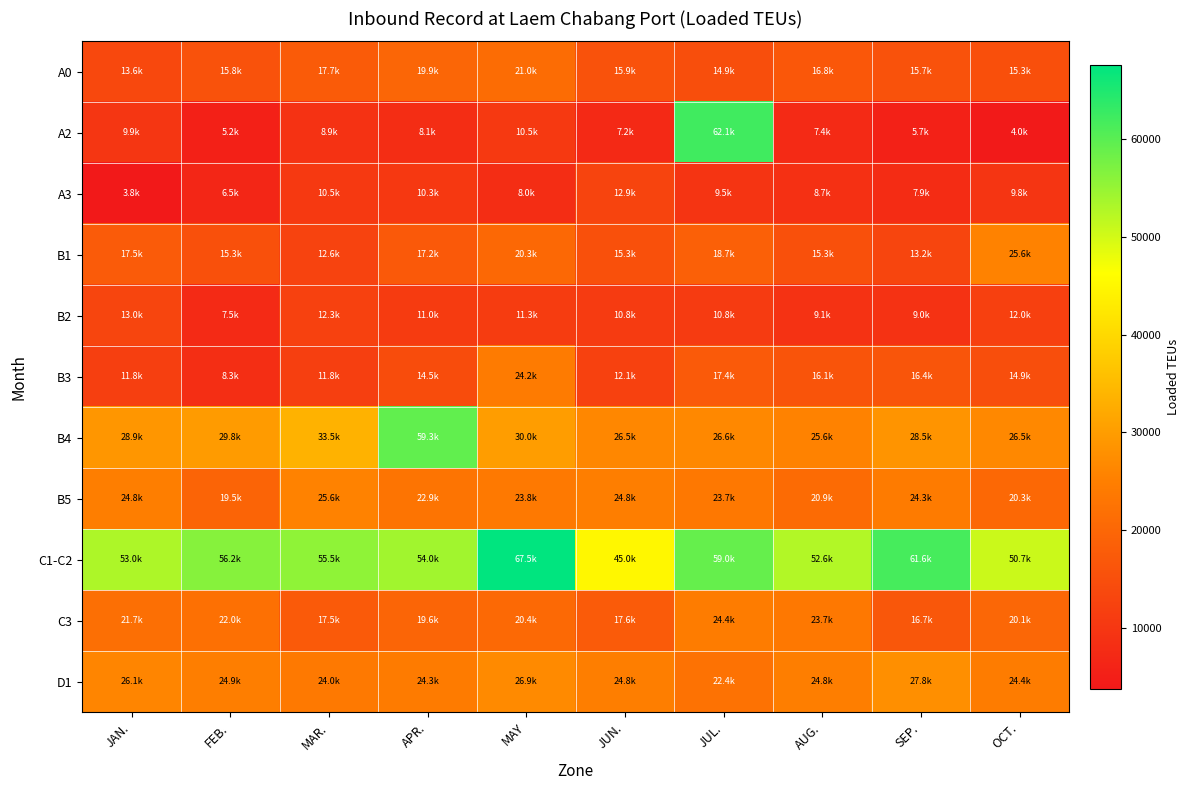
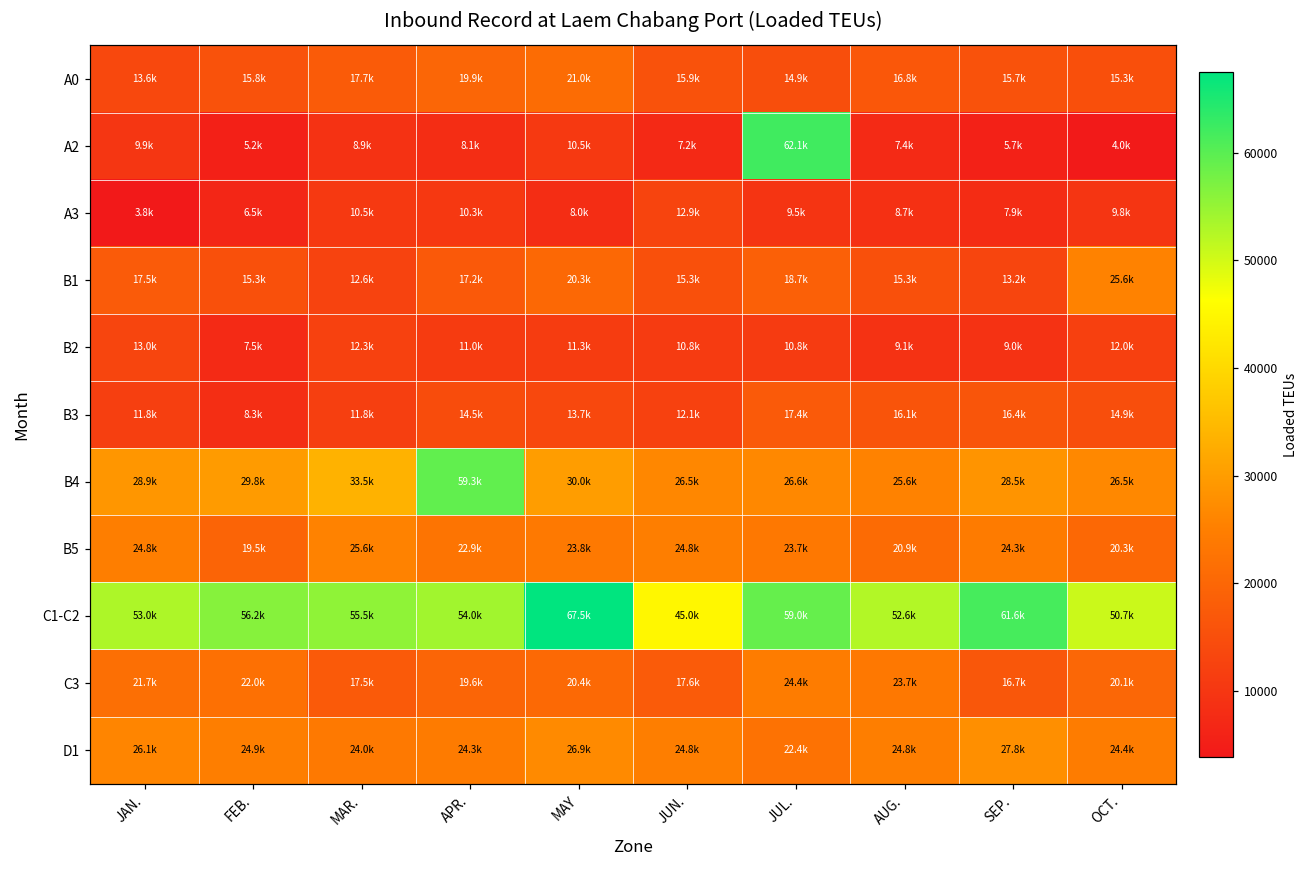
  {
    "A0": {
      "JAN.": "13.6k",
      "FEB.": "15.8k",
      "MAR.": "17.7k",
      "APR.": "19.9k",
      "MAY": "21.0k",
      "JUN.": "15.9k",
      "JUL.": "14.9k",
      "AUG.": "16.8k",
      "SEP.": "15.7k",
      "OCT.": "15.3k"
    },
    "A2": {
      "JAN.": "9.9k",
      "FEB.": "5.2k",
      "MAR.": "8.9k",
      "APR.": "8.1k",
      "MAY": "10.5k",
      "JUN.": "7.2k",
      "JUL.": "62.1k",
      "AUG.": "7.4k",
      "SEP.": "5.7k",
      "OCT.": "4.0k"
    },
    "A3": {
      "JAN.": "3.8k",
      "FEB.": "6.5k",
      "MAR.": "10.5k",
      "APR.": "10.3k",
      "MAY": "8.0k",
      "JUN.": "12.9k",
      "JUL.": "9.5k",
      "AUG.": "8.7k",
      "SEP.": "7.9k",
      "OCT.": "9.8k"
    },
    "B1": {
      "JAN.": "17.5k",
      "FEB.": "15.3k",
      "MAR.": "12.6k",
      "APR.": "17.2k",
      "MAY": "20.3k",
      "JUN.": "15.3k",
      "JUL.": "18.7k",
      "AUG.": "15.3k",
      "SEP.": "13.2k",
      "OCT.": "25.6k"
    },
    "B2": {
      "JAN.": "13.0k",
      "FEB.": "7.5k",
      "MAR.": "12.3k",
      "APR.": "11.0k",
      "MAY": "11.3k",
      "JUN.": "10.8k",
      "JUL.": "10.8k",
      "AUG.": "9.1k",
      "SEP.": "9.0k",
      "OCT.": "12.0k"
    },
    "B3": {
      "JAN.": "11.8k",
      "FEB.": "8.3k",
      "MAR.": "11.8k",
      "APR.": "14.5k",
-     "MAY": "24.2k",
+     "MAY": "13.7k",
      "JUN.": "12.1k",
      "JUL.": "17.4k",
      "AUG.": "16.1k",
      "SEP.": "16.4k",
      "OCT.": "14.9k"
    },
    "B4": {
      "JAN.": "28.9k",
      "FEB.": "29.8k",
      "MAR.": "33.5k",
      "APR.": "59.3k",
      "MAY": "30.0k",
      "JUN.": "26.5k",
      "JUL.": "26.6k",
      "AUG.": "25.6k",
      "SEP.": "28.5k",
      "OCT.": "26.5k"
    },
    "B5": {
      "JAN.": "24.8k",
      "FEB.": "19.5k",
      "MAR.": "25.6k",
      "APR.": "22.9k",
      "MAY": "23.8k",
      "JUN.": "24.8k",
      "JUL.": "23.7k",
      "AUG.": "20.9k",
      "SEP.": "24.3k",
      "OCT.": "20.3k"
    },
    "C1-C2": {
      "JAN.": "53.0k",
      "FEB.": "56.2k",
      "MAR.": "55.5k",
      "APR.": "54.0k",
      "MAY": "67.5k",
      "JUN.": "45.0k",
      "JUL.": "59.0k",
      "AUG.": "52.6k",
      "SEP.": "61.6k",
      "OCT.": "50.7k"
    },
    "C3": {
      "JAN.": "21.7k",
      "FEB.": "22.0k",
      "MAR.": "17.5k",
      "APR.": "19.6k",
      "MAY": "20.4k",
      "JUN.": "17.6k",
      "JUL.": "24.4k",
      "AUG.": "23.7k",
      "SEP.": "16.7k",
      "OCT.": "20.1k"
    },
    "D1": {
      "JAN.": "26.1k",
      "FEB.": "24.9k",
      "MAR.": "24.0k",
      "APR.": "24.3k",
      "MAY": "26.9k",
      "JUN.": "24.8k",
      "JUL.": "22.4k",
      "AUG.": "24.8k",
      "SEP.": "27.8k",
      "OCT.": "24.4k"
    }
  }
